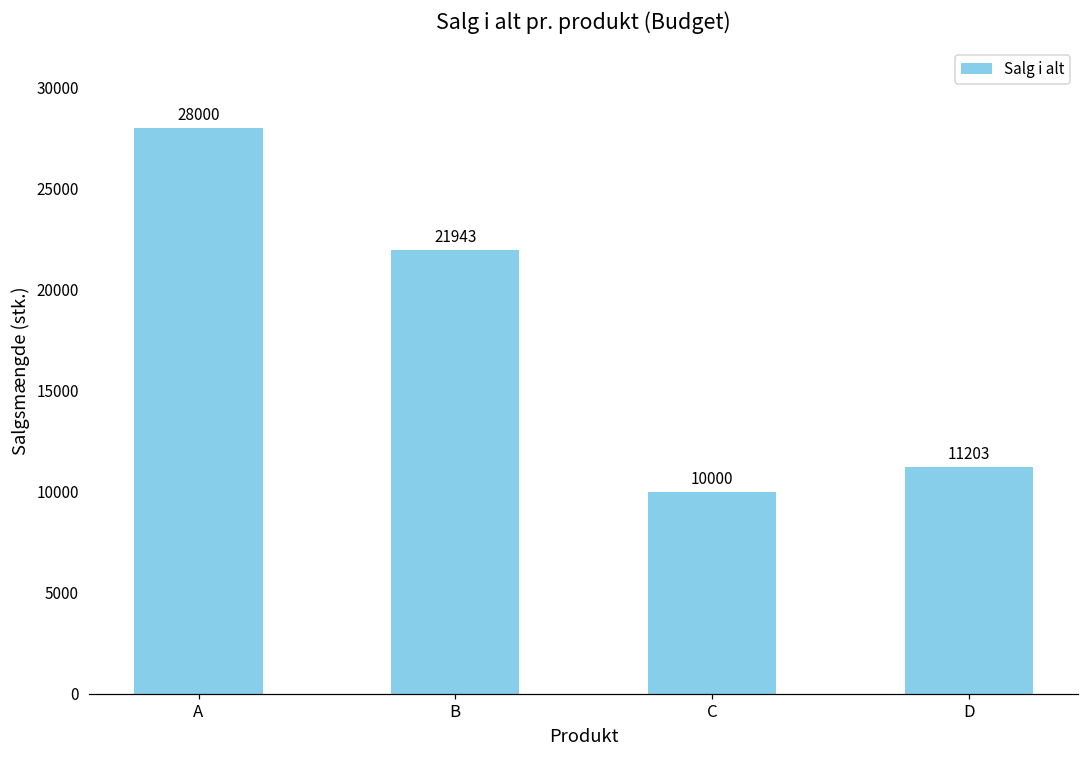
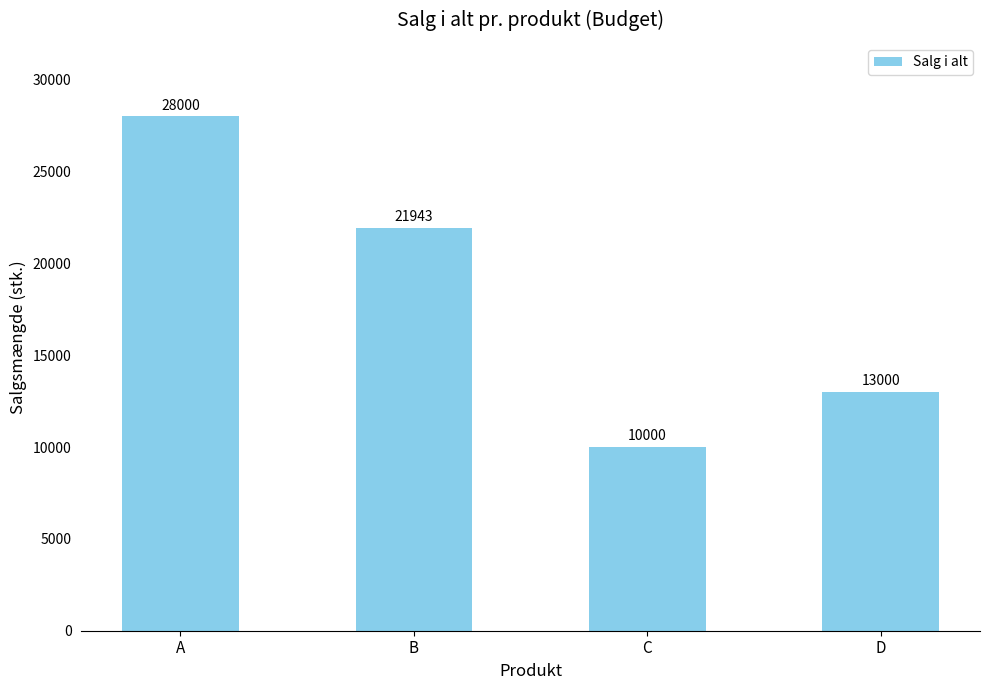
  {
    "A": 28000,
    "B": 21943,
    "C": 10000,
-   "D": 11203
+   "D": 13000
  }
